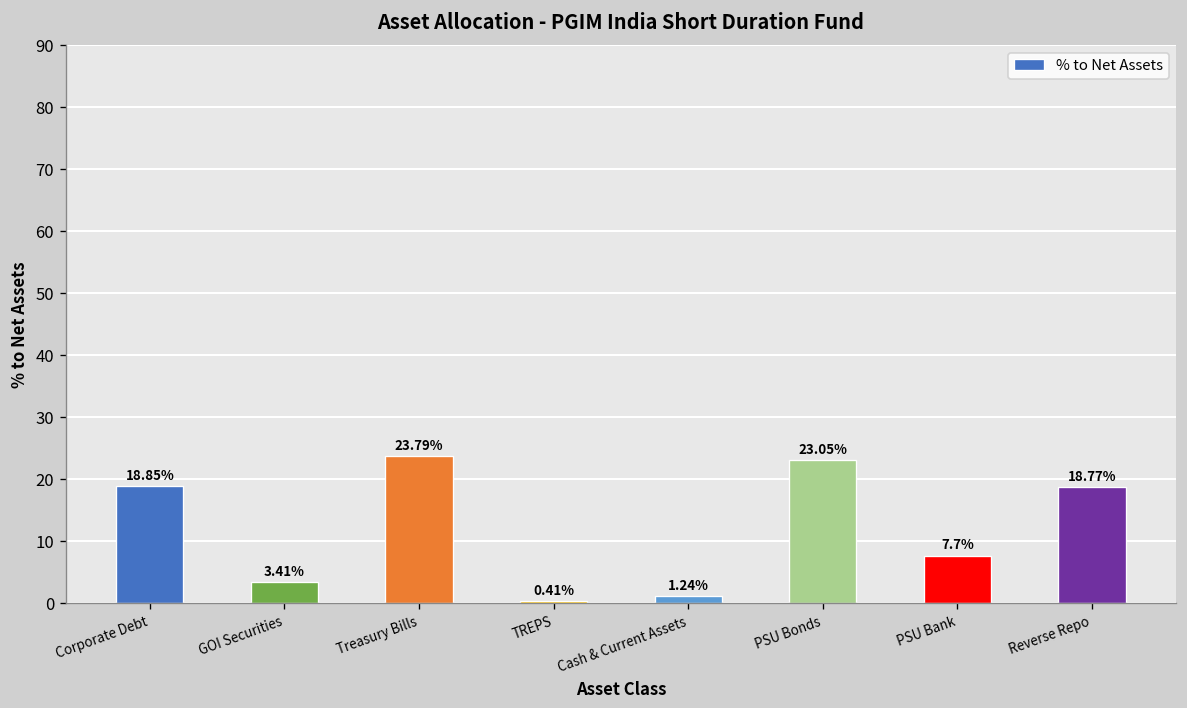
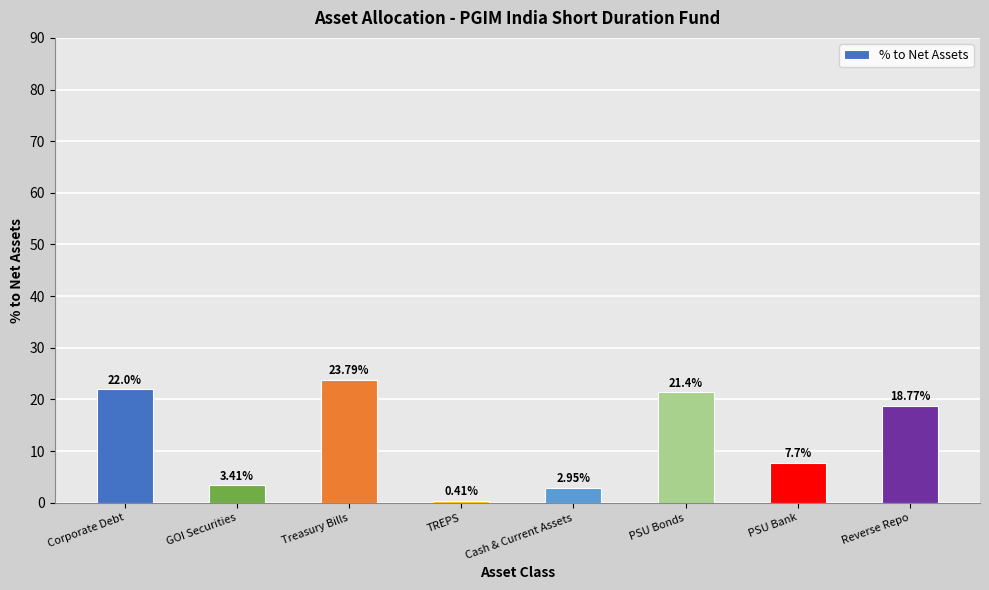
  {
-   "Corporate Debt": "18.85%",
+   "Corporate Debt": "22.0%",
    "GOI Securities": "3.41%",
    "Treasury Bills": "23.79%",
    "TREPS": "0.41%",
-   "Cash & Current Assets": "1.24%",
-   "PSU Bonds": "23.05%",
+   "Cash & Current Assets": "2.95%",
+   "PSU Bonds": "21.4%",
    "PSU Bank": "7.7%",
    "Reverse Repo": "18.77%"
  }
